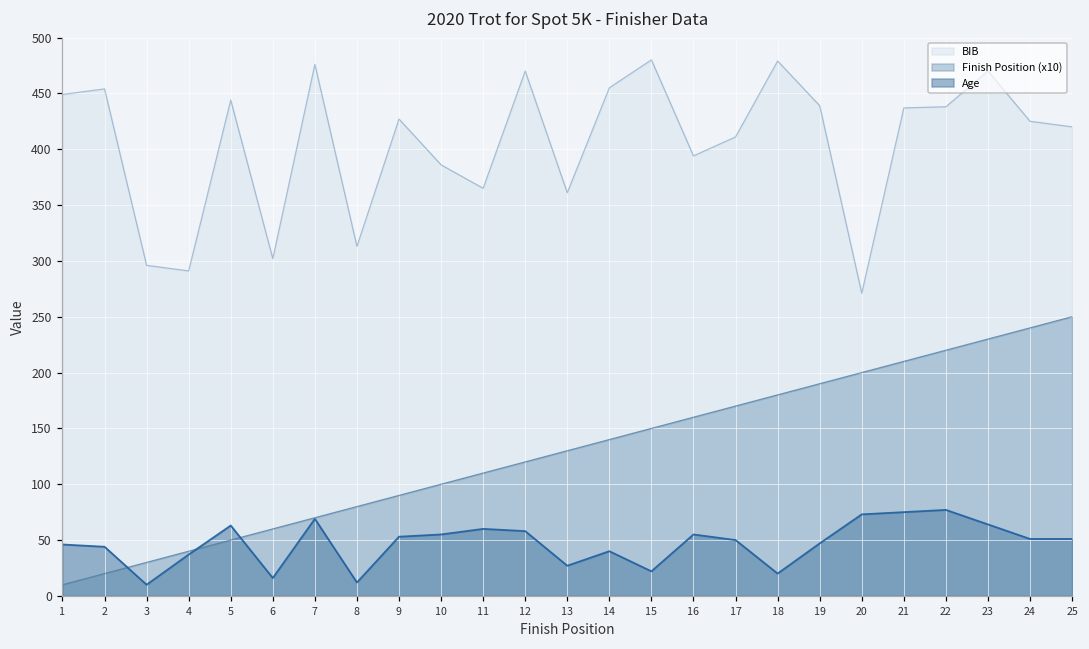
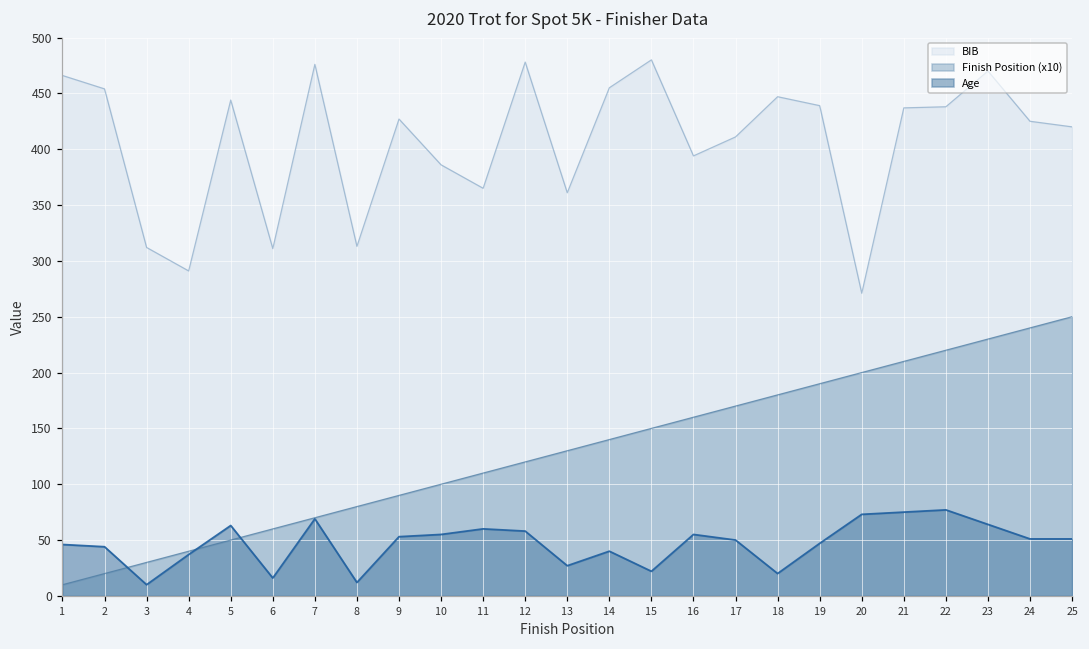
  {
    "BIB": {
-     "1": 449,
+     "1": 466,
      "2": 454,
-     "3": 296,
+     "3": 312,
      "4": 291,
      "5": 444,
-     "6": 302,
+     "6": 311,
      "7": 476,
      "8": 313,
      "9": 427,
      "10": 386,
      "11": 365,
-     "12": 470,
+     "12": 478,
      "13": 361,
      "14": 455,
      "15": 480,
      "16": 394,
      "17": 411,
-     "18": 479,
+     "18": 447,
      "19": 439,
      "20": 271,
      "21": 437,
      "22": 438,
      "24": 425,
      "25": 420
    }
  }
